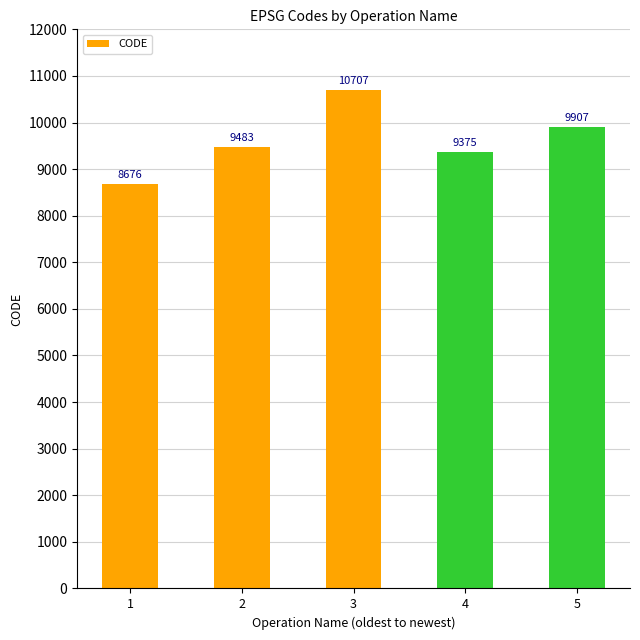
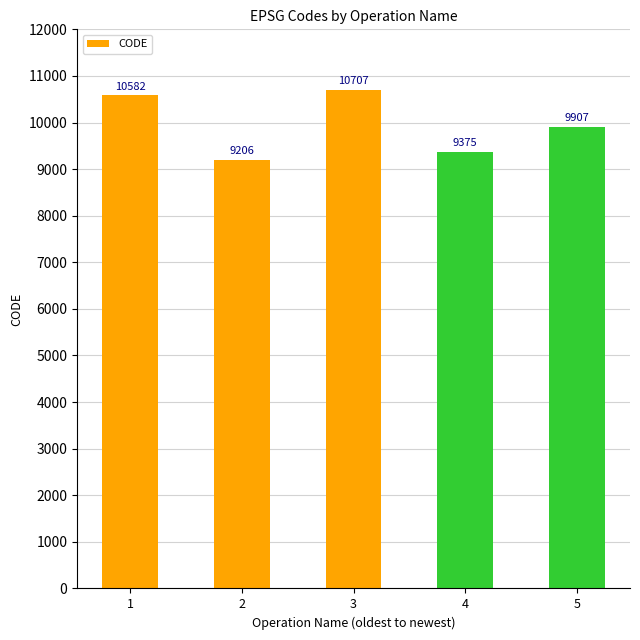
  {
-   "1": 8676,
-   "2": 9483,
+   "1": 10582,
+   "2": 9206,
    "3": 10707,
    "4": 9375,
    "5": 9907
  }
